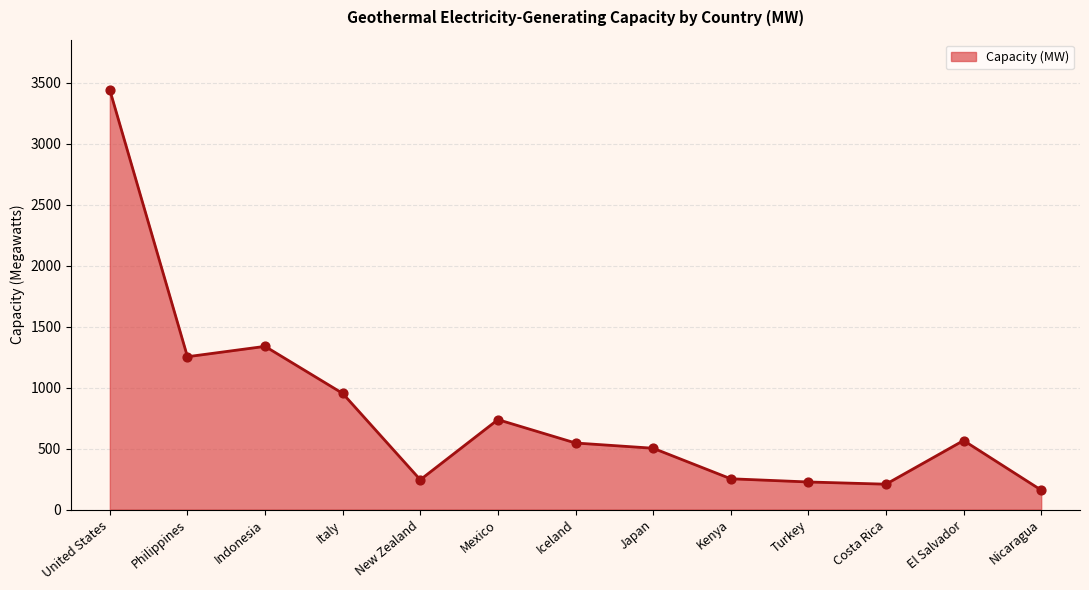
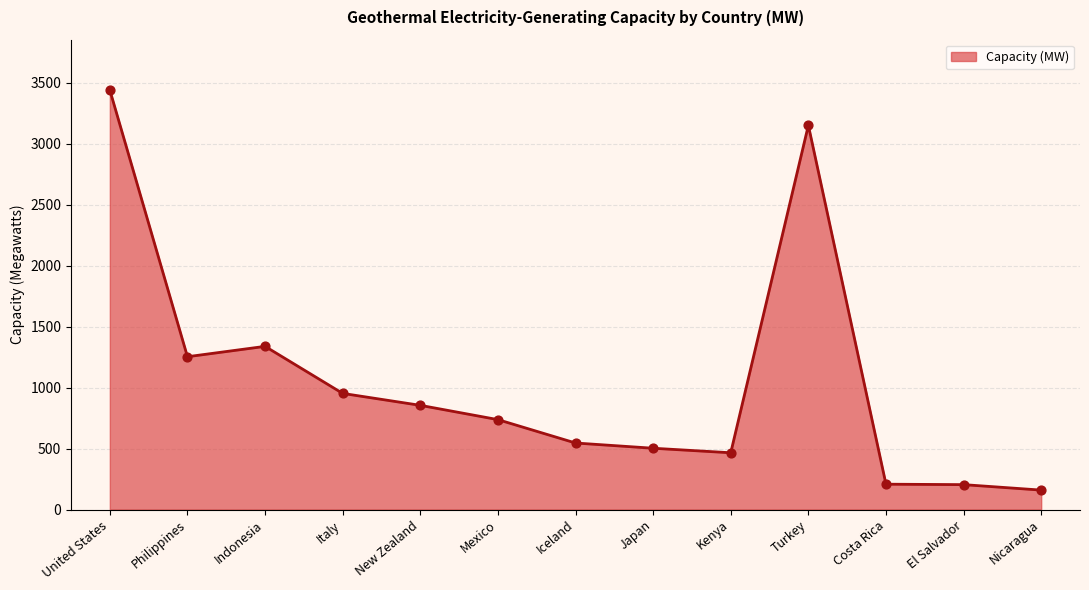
  {
    "United States": 3440,
    "Philippines": 1250,
    "Indonesia": 1340,
    "Italy": 950,
-   "New Zealand": 240,
+   "New Zealand": 860,
    "Mexico": 740,
    "Iceland": 550,
    "Japan": 500,
-   "Kenya": 250,
-   "Turkey": 230,
+   "Kenya": 470,
+   "Turkey": 3150,
    "Costa Rica": 210,
-   "El Salvador": 570,
+   "El Salvador": 200,
    "Nicaragua": 160
  }
